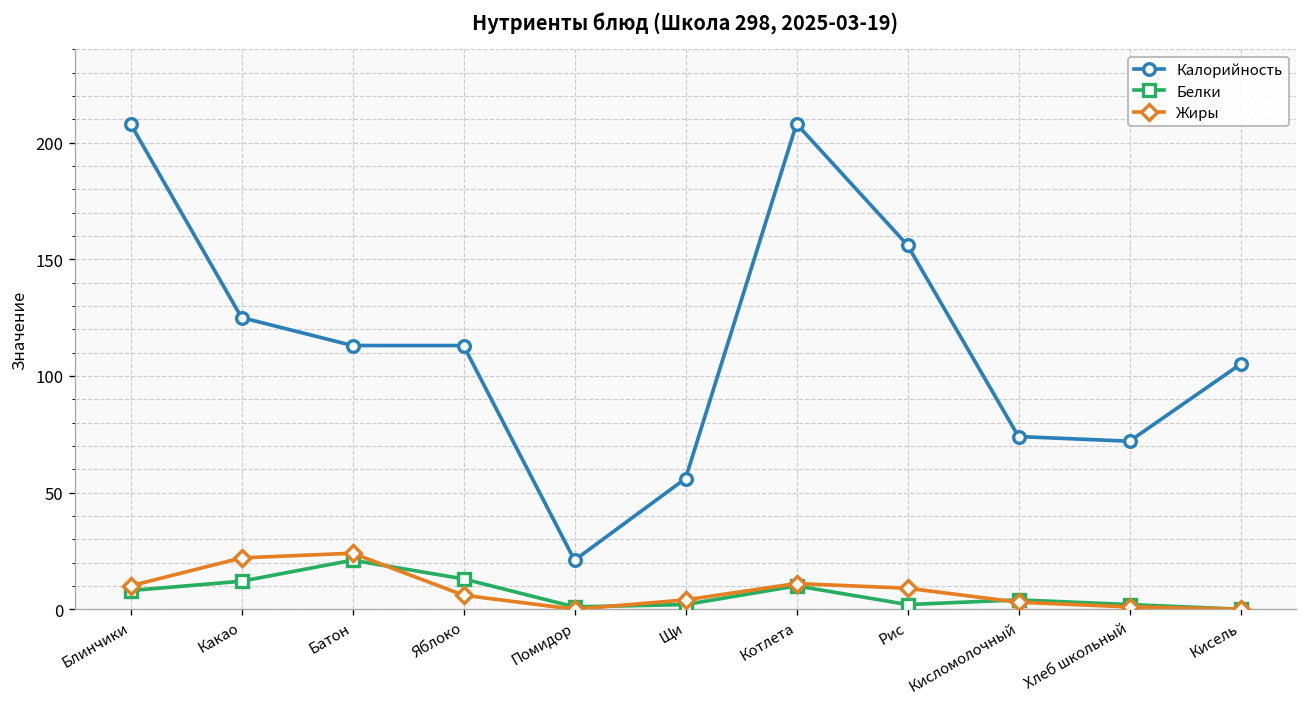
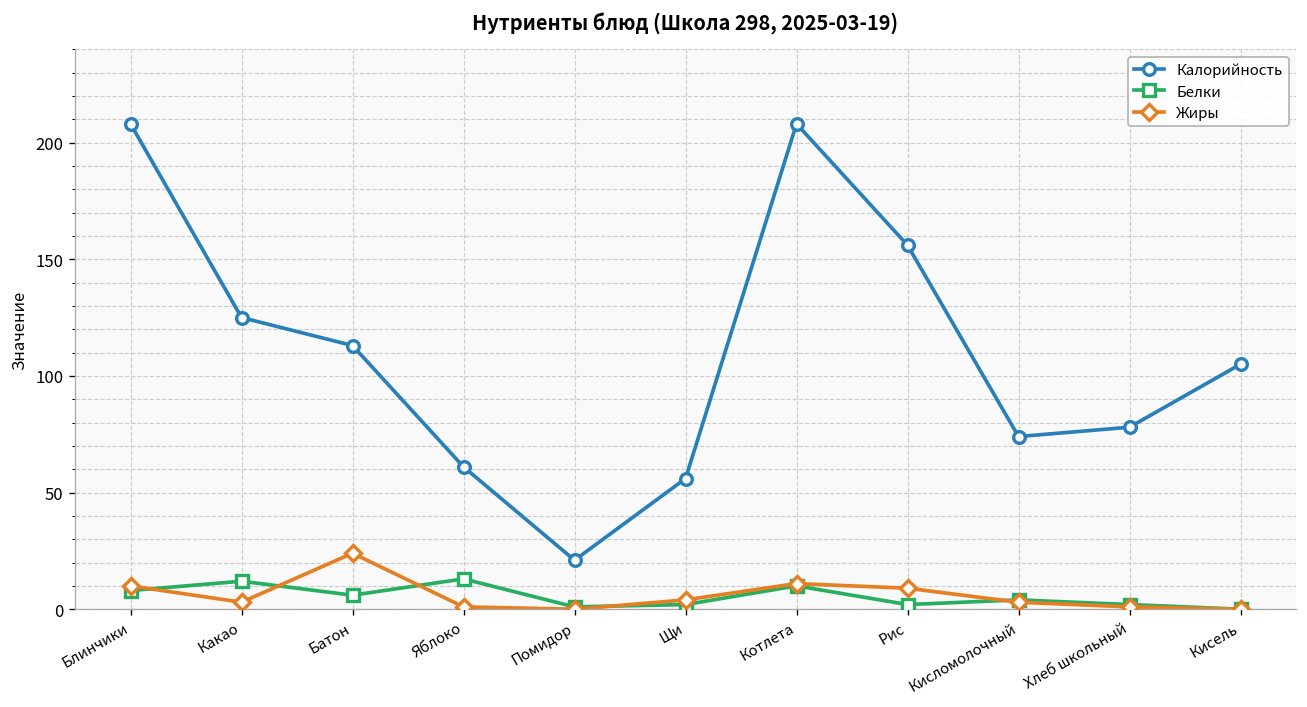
  {
    "Калорийность": {
      "Блинчики": 208,
      "Какао": 125,
      "Батон": 113,
-     "Яблоко": 113,
+     "Яблоко": 61,
      "Помидор": 21,
      "Щи": 56,
      "Котлета": 208,
      "Рис": 156,
      "Кисломолочный": 74,
-     "Хлеб школьный": 72,
+     "Хлеб школьный": 78,
      "Кисель": 105
    },
    "Белки": {
      "Блинчики": 8,
      "Какао": 12,
-     "Батон": 21,
+     "Батон": 6,
      "Яблоко": 13,
      "Щи": 2,
      "Рис": 2
    },
    "Жиры": {
      "Блинчики": 10,
-     "Какао": 22,
+     "Какао": 3,
      "Батон": 24,
-     "Яблоко": 6,
+     "Яблоко": 1,
      "Щи": 4,
      "Рис": 9
    }
  }
